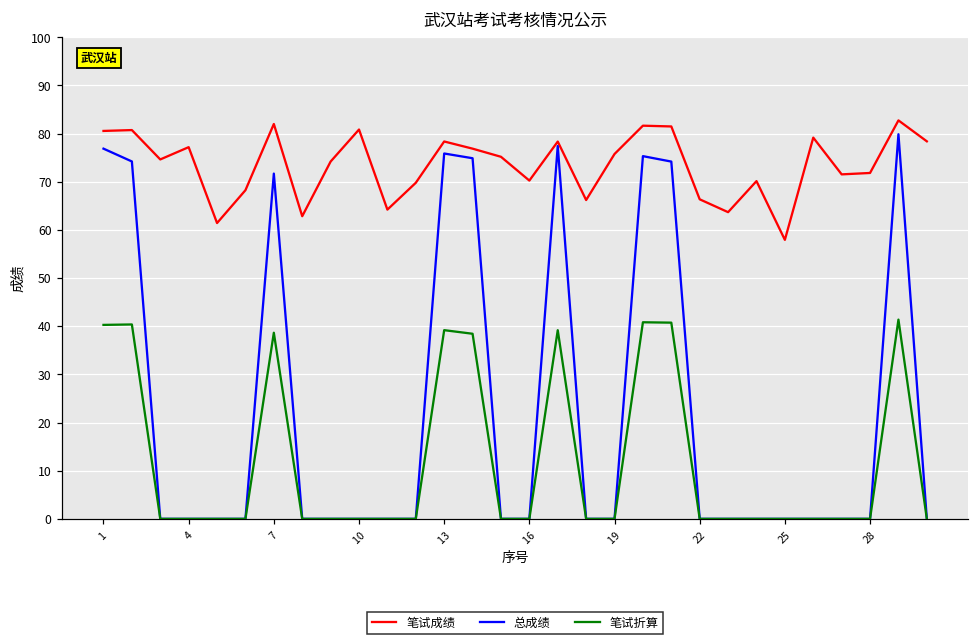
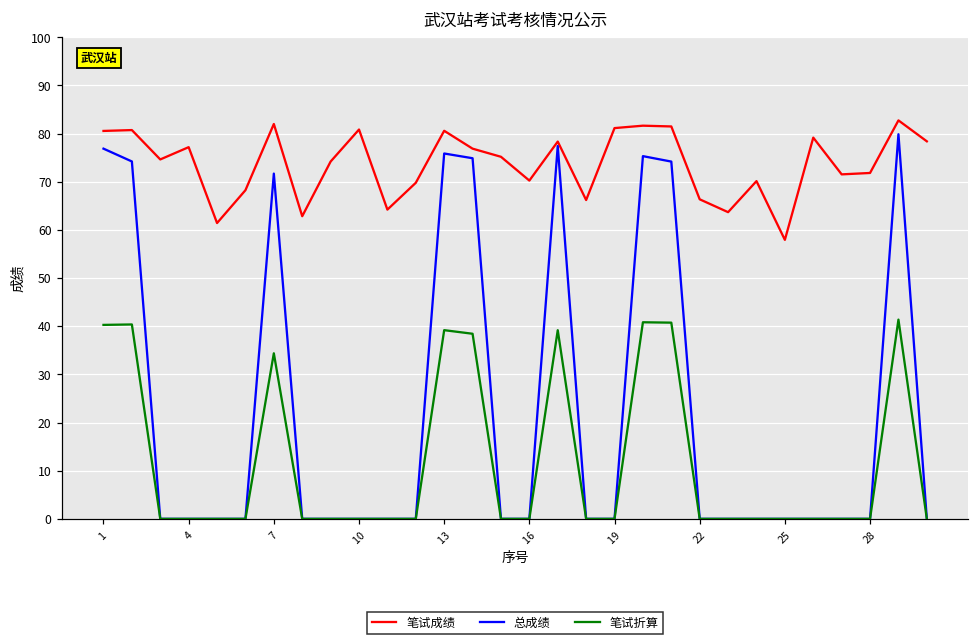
  {
    "笔试成绩": {
      "1": 81,
      "4": 77,
      "7": 82,
      "10": 81,
-     "13": 78,
+     "13": 81,
      "16": 70,
-     "19": 76,
+     "19": 81,
      "22": 66,
      "25": 58,
      "28": 72
    },
    "总成绩": {
      "1": 77,
      "7": 72,
      "13": 76
    },
    "笔试折算": {
      "1": 40,
-     "7": 39,
+     "7": 34,
      "13": 39
    }
  }
